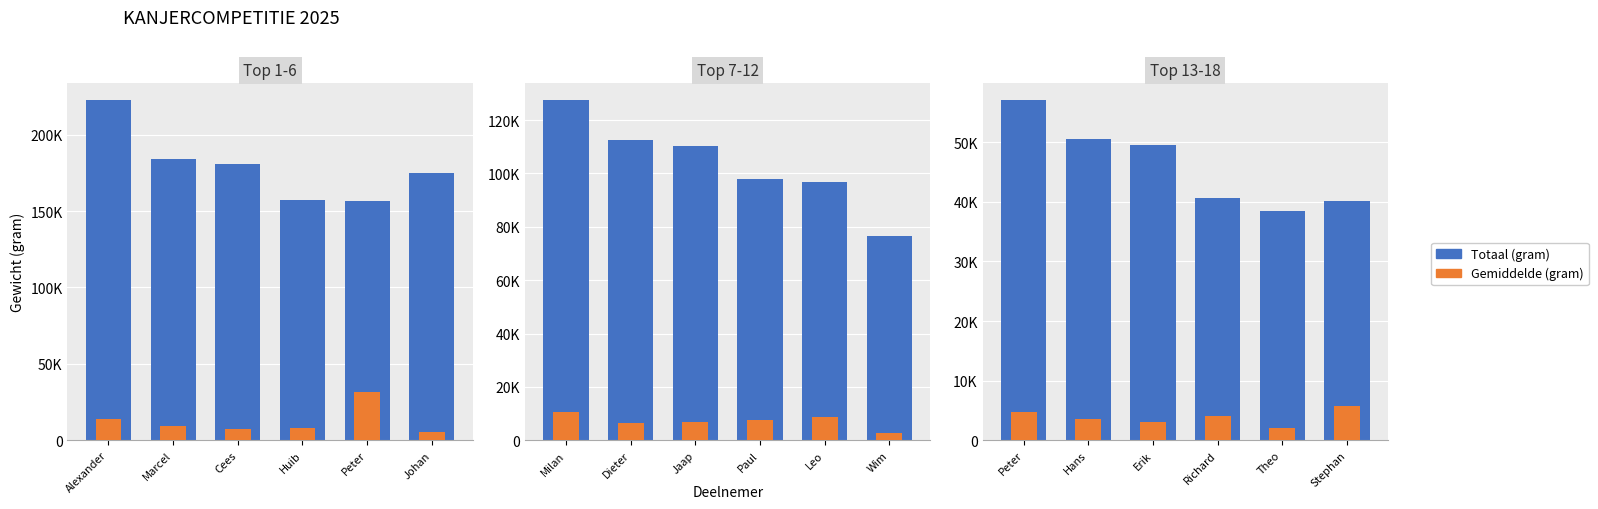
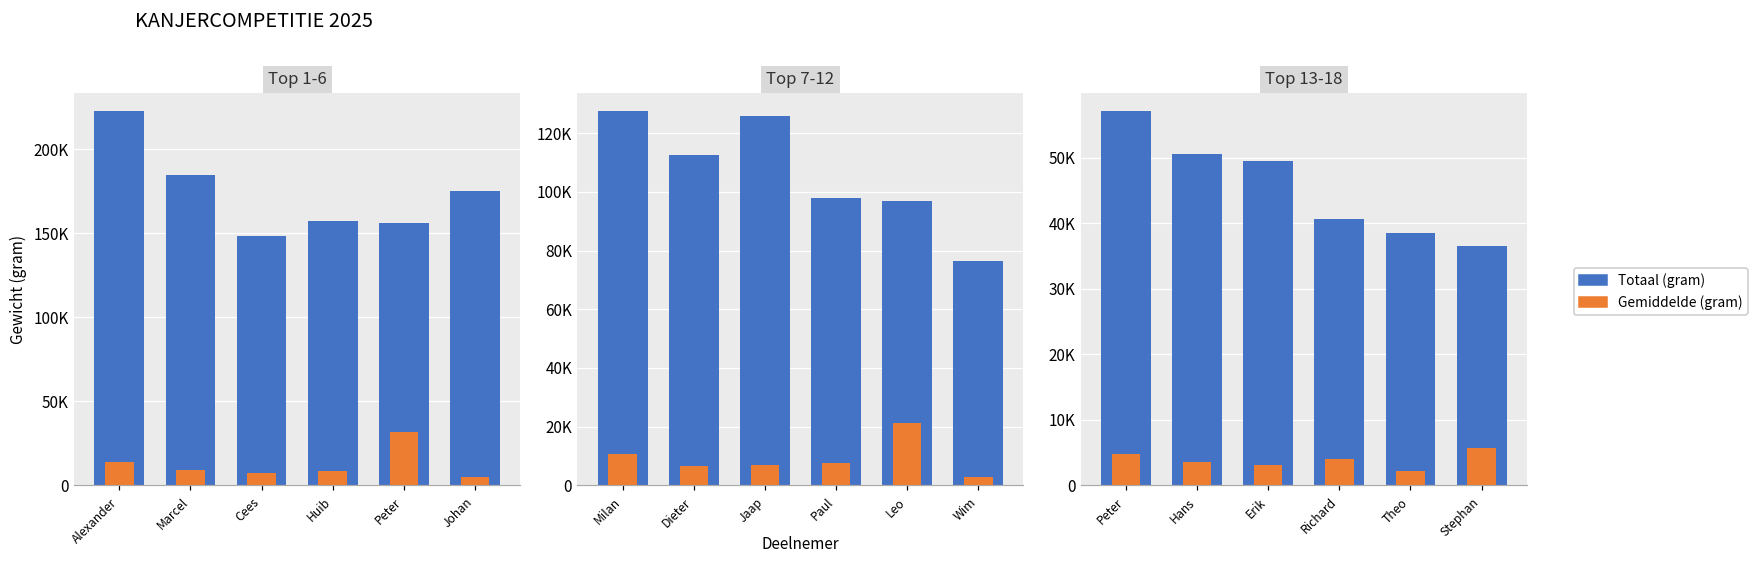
  {
    "Top 1-6": {
      "Totaal (gram)": {
        "Alexander": 222000,
        "Marcel": 184000,
-       "Cees": 181000,
+       "Cees": 149000,
        "Huib": 157000,
        "Peter": 156000,
        "Johan": 175000
      }
    },
    "Top 7-12": {
      "Totaal (gram)": {
        "Milan": 127000,
        "Dieter": 113000,
-       "Jaap": 110000,
+       "Jaap": 126000,
        "Paul": 98000,
        "Leo": 97000,
        "Wim": 76000
      },
      "Gemiddelde (gram)": {
-       "Leo": 9000
+       "Leo": 21000
      }
    },
    "Top 13-18": {
      "Totaal (gram)": {
        "Peter": 57000,
        "Hans": 51000,
        "Erik": 50000,
        "Richard": 41000,
        "Theo": 39000,
-       "Stephan": 40000
+       "Stephan": 37000
      }
    }
  }
